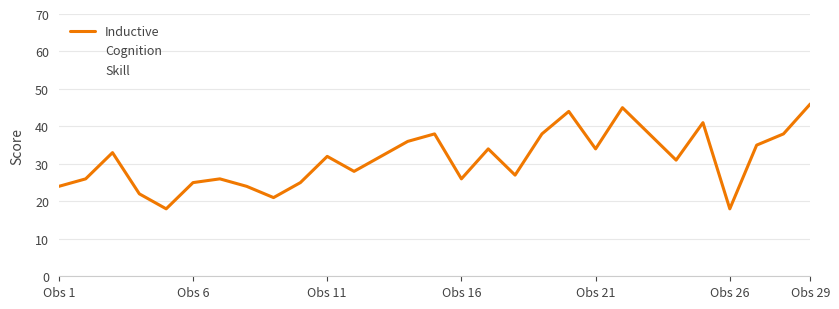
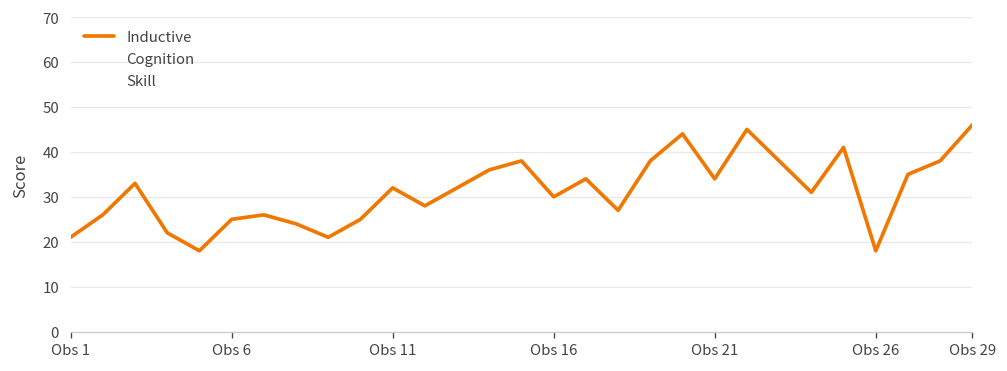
  {
    "Inductive": {
-     "Obs 1": 24,
+     "Obs 1": 21,
      "Obs 6": 25,
      "Obs 11": 32,
-     "Obs 16": 26,
+     "Obs 16": 30,
      "Obs 21": 34,
      "Obs 26": 18,
      "Obs 29": 46
    }
  }
